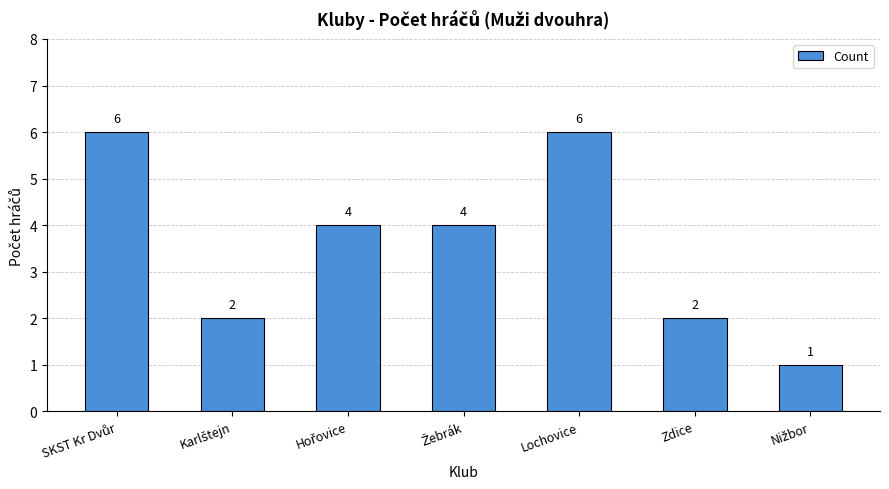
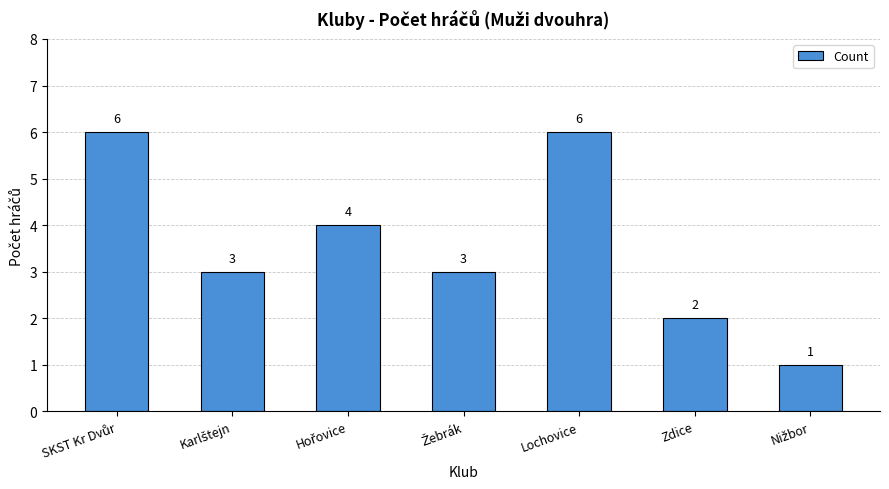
  {
    "SKST Kr Dvůr": 6,
-   "Karlštejn": 2,
+   "Karlštejn": 3,
    "Hořovice": 4,
-   "Žebrák": 4,
+   "Žebrák": 3,
    "Lochovice": 6,
    "Zdice": 2,
    "Nižbor": 1
  }
